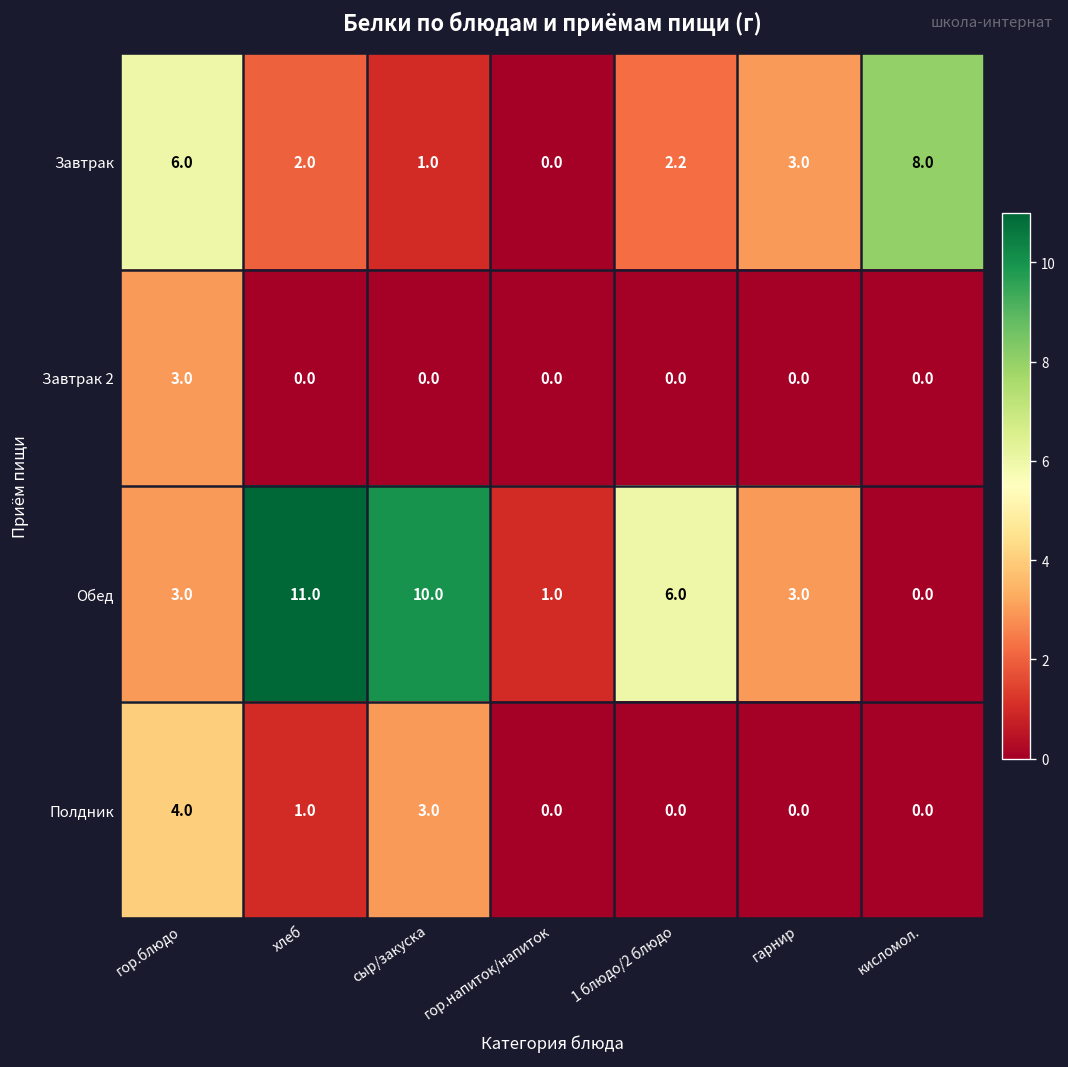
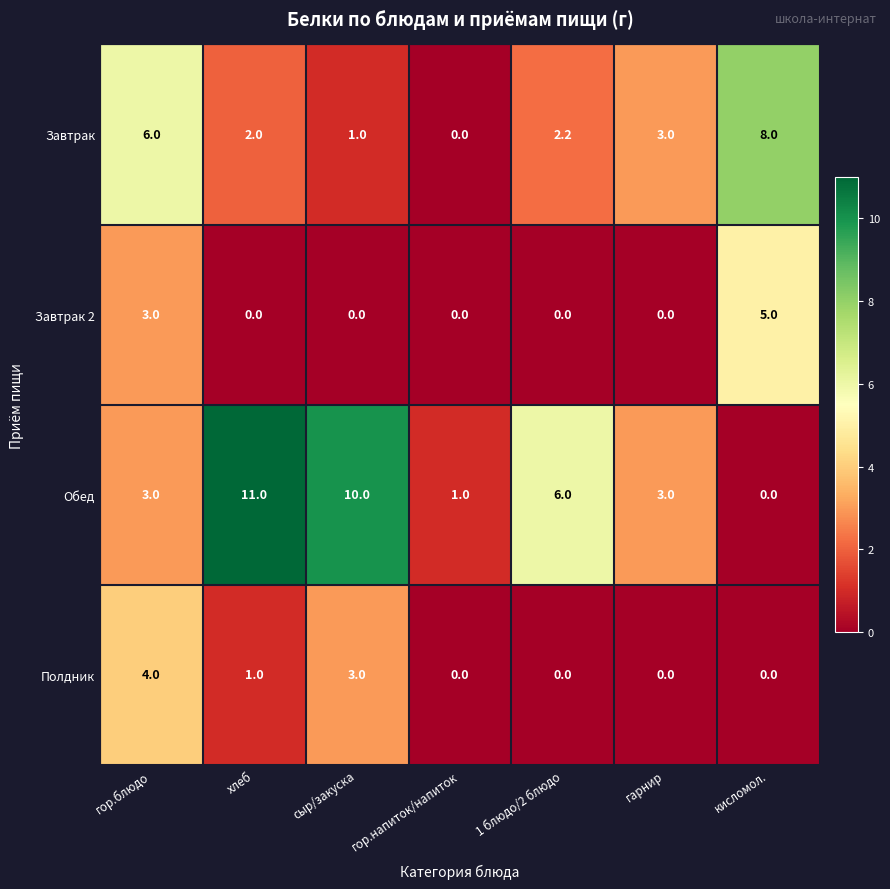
  {
    "Завтрак": {
      "гор.блюдо": 6.0,
      "хлеб": 2.0,
      "сыр/закуска": 1.0,
      "гор.напиток/напиток": 0.0,
      "1 блюдо/2 блюдо": 2.2,
      "гарнир": 3.0,
      "кисломол.": 8.0
    },
    "Завтрак 2": {
      "гор.блюдо": 3.0,
      "хлеб": 0.0,
      "сыр/закуска": 0.0,
      "гор.напиток/напиток": 0.0,
      "1 блюдо/2 блюдо": 0.0,
      "гарнир": 0.0,
-     "кисломол.": 0.0
+     "кисломол.": 5.0
    },
    "Обед": {
      "гор.блюдо": 3.0,
      "хлеб": 11.0,
      "сыр/закуска": 10.0,
      "гор.напиток/напиток": 1.0,
      "1 блюдо/2 блюдо": 6.0,
      "гарнир": 3.0,
      "кисломол.": 0.0
    },
    "Полдник": {
      "гор.блюдо": 4.0,
      "хлеб": 1.0,
      "сыр/закуска": 3.0,
      "гор.напиток/напиток": 0.0,
      "1 блюдо/2 блюдо": 0.0,
      "гарнир": 0.0,
      "кисломол.": 0.0
    }
  }
